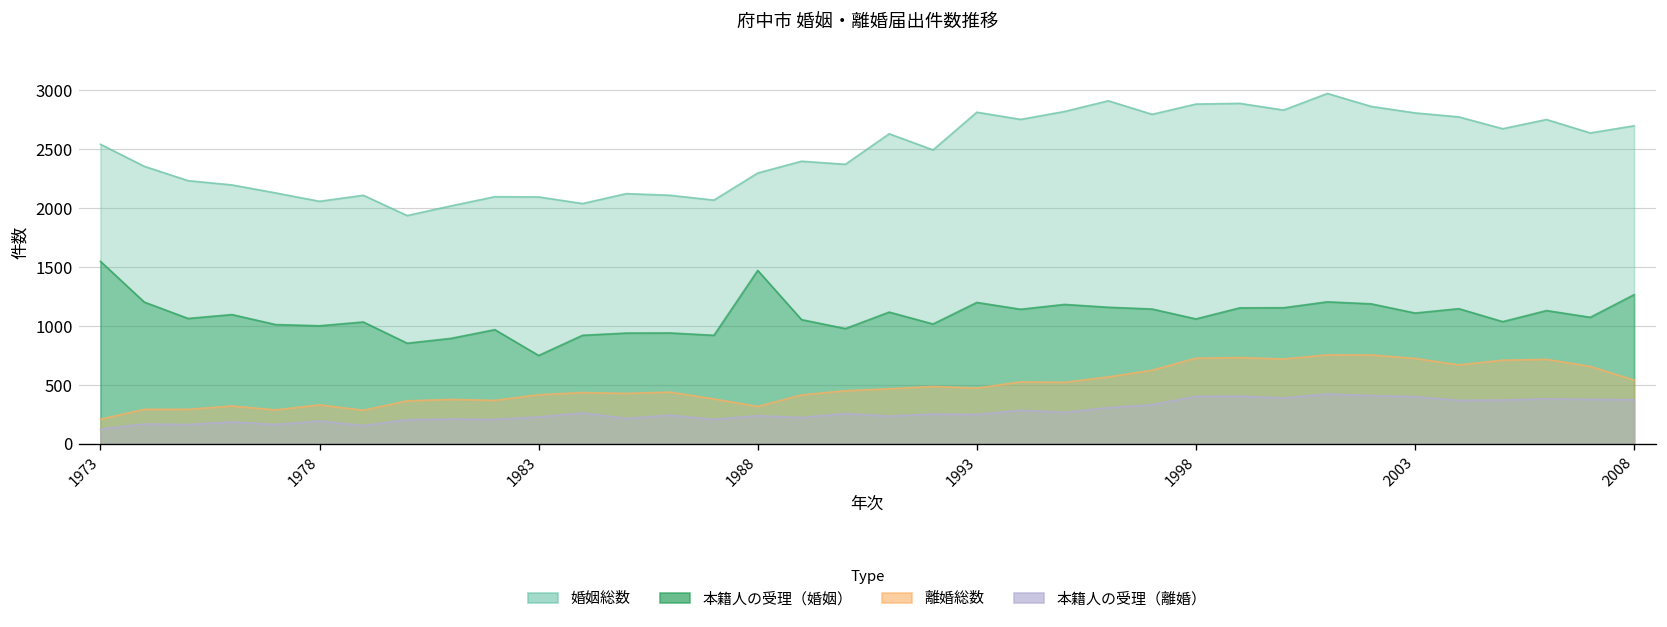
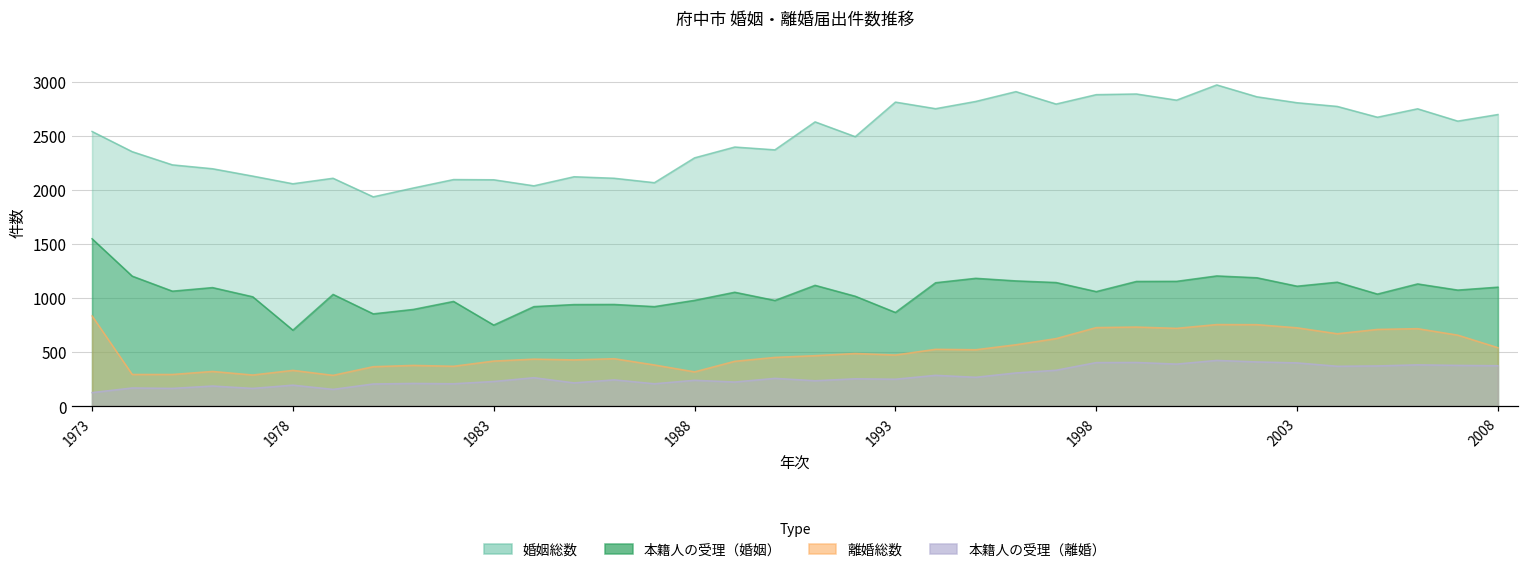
  {
    "本籍人の受理（婚姻）": {
      "1973": 1600,
-     "1978": 1000,
+     "1978": 700,
      "1983": 800,
-     "1988": 1500,
-     "1993": 1200,
+     "1988": 1000,
+     "1993": 900,
      "1998": 1100,
      "2003": 1100,
-     "2008": 1300
+     "2008": 1100
    },
    "離婚総数": {
-     "1973": 200,
+     "1973": 800,
      "1978": 300,
      "1983": 400,
      "1988": 300,
      "1993": 500,
      "1998": 700,
      "2003": 700,
      "2008": 500
    }
  }
